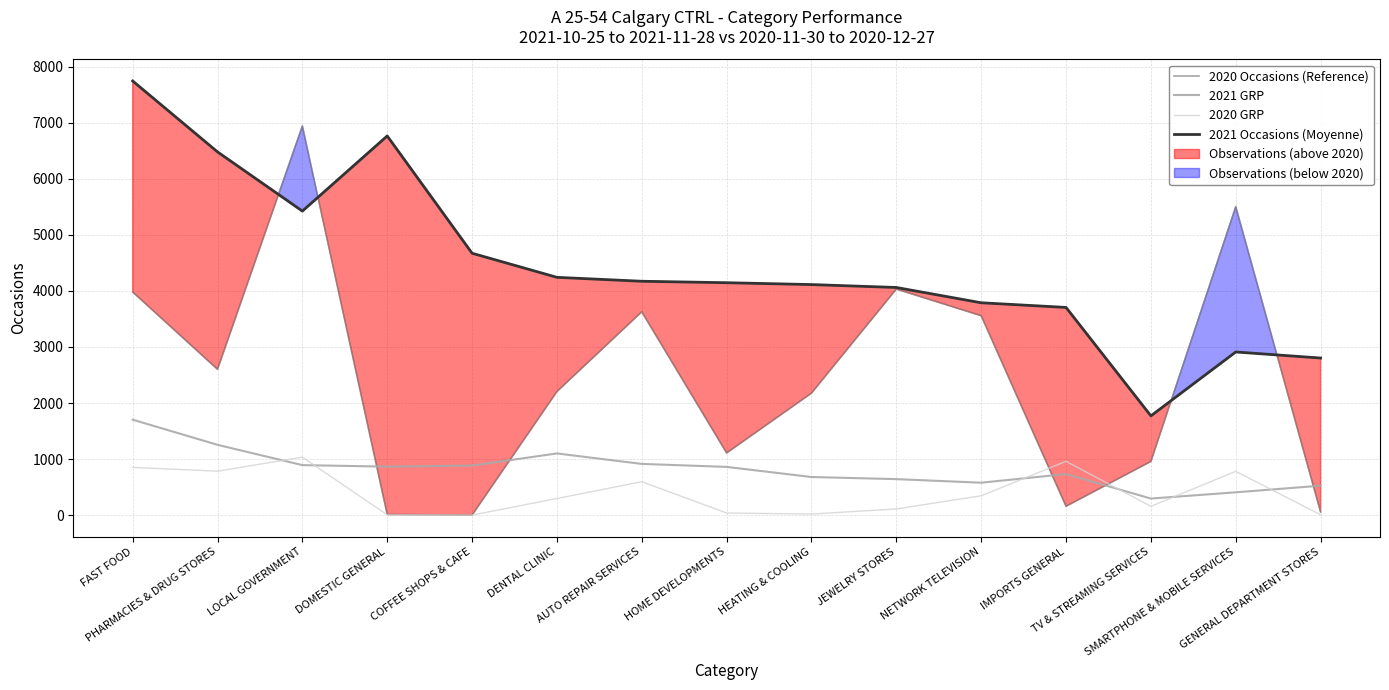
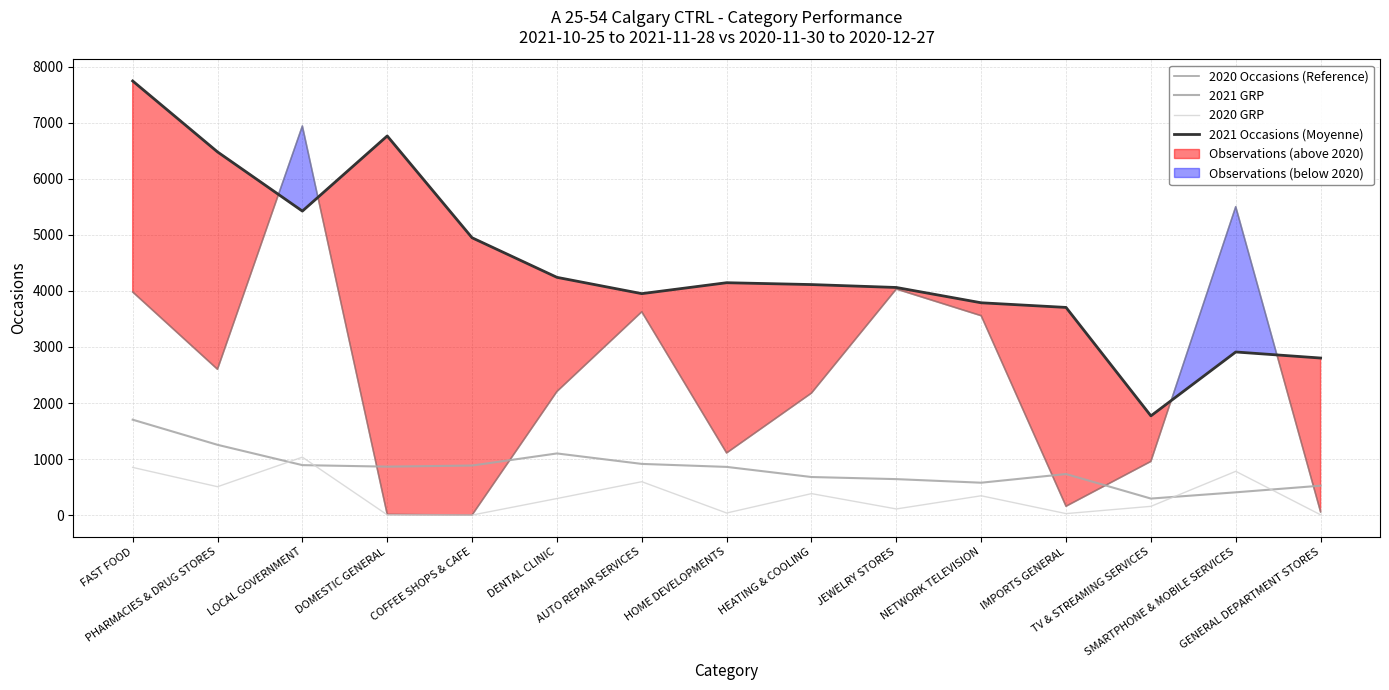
  {
    "2020 GRP": {
      "FAST FOOD": 900,
-     "PHARMACIES & DRUG STORES": 800,
+     "PHARMACIES & DRUG STORES": 500,
      "LOCAL GOVERNMENT": 1000,
      "DENTAL CLINIC": 300,
      "AUTO REPAIR SERVICES": 600,
      "HOME DEVELOPMENTS": 0,
-     "HEATING & COOLING": 0,
+     "HEATING & COOLING": 400,
      "JEWELRY STORES": 100,
      "NETWORK TELEVISION": 300,
-     "IMPORTS GENERAL": 1000,
+     "IMPORTS GENERAL": 0,
      "TV & STREAMING SERVICES": 200,
      "SMARTPHONE & MOBILE SERVICES": 800,
      "GENERAL DEPARTMENT STORES": 0
    },
    "2021 Occasions (Moyenne)": {
      "FAST FOOD": 7700,
      "PHARMACIES & DRUG STORES": 6500,
      "LOCAL GOVERNMENT": 5400,
      "DOMESTIC GENERAL": 6800,
-     "COFFEE SHOPS & CAFE": 4700,
+     "COFFEE SHOPS & CAFE": 4900,
      "DENTAL CLINIC": 4200,
-     "AUTO REPAIR SERVICES": 4200,
+     "AUTO REPAIR SERVICES": 4000,
      "HOME DEVELOPMENTS": 4100,
      "HEATING & COOLING": 4100,
      "NETWORK TELEVISION": 3800,
      "IMPORTS GENERAL": 3700,
      "TV & STREAMING SERVICES": 1800,
      "SMARTPHONE & MOBILE SERVICES": 2900,
      "GENERAL DEPARTMENT STORES": 2800
    }
  }
